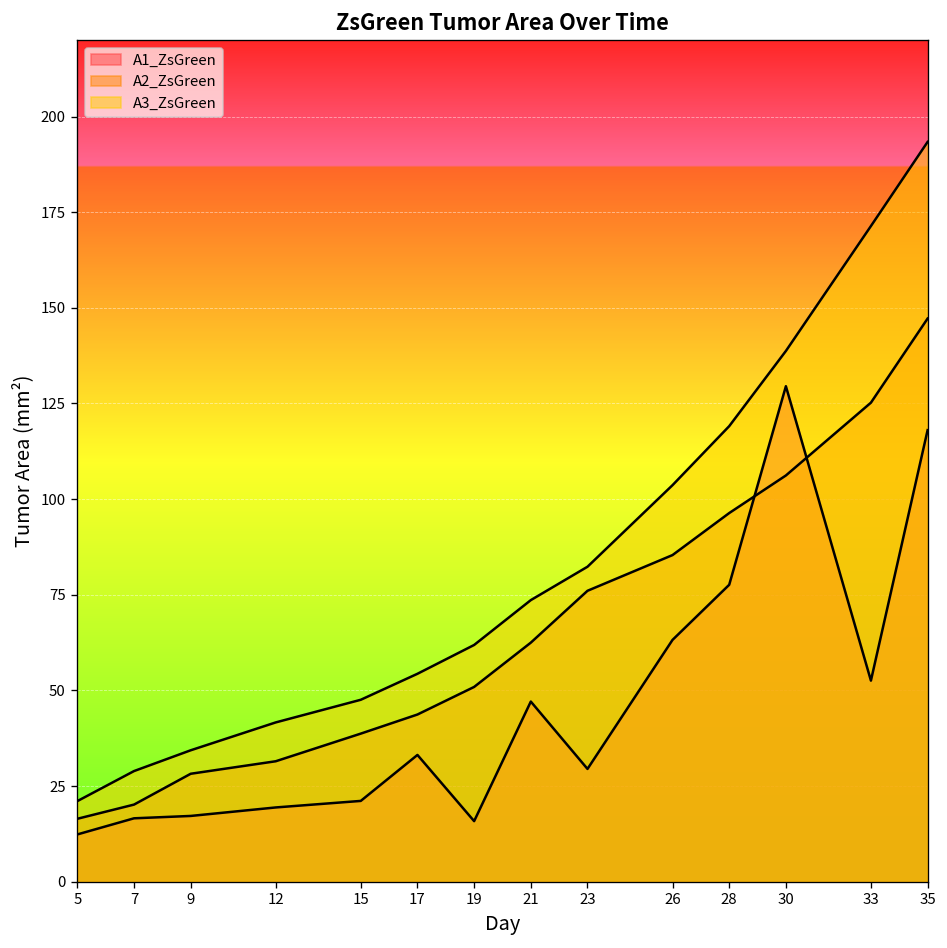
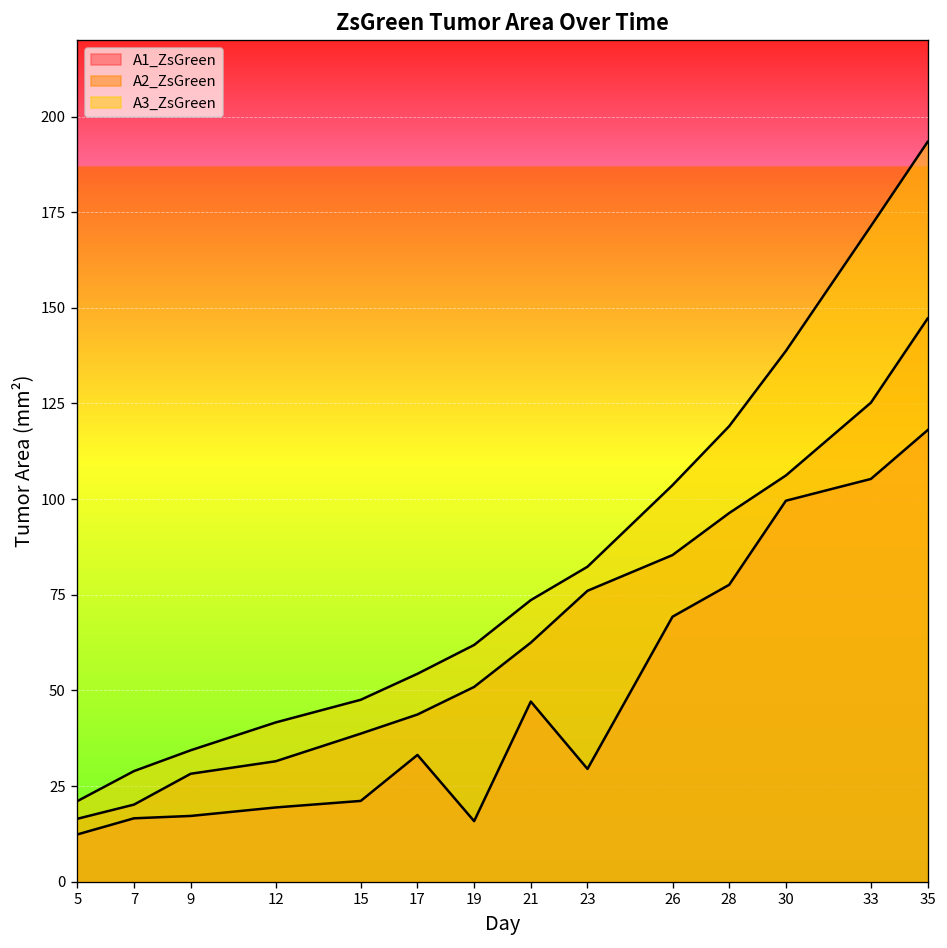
  {
    "A1_ZsGreen": {
      "5": 12,
      "7": 17,
      "9": 17,
      "12": 19,
      "15": 21,
      "17": 33,
      "19": 16,
      "21": 47,
      "23": 29,
-     "26": 63,
+     "26": 69,
      "28": 78,
-     "30": 130,
-     "33": 53,
+     "30": 100,
+     "33": 105,
      "35": 118
    }
  }
